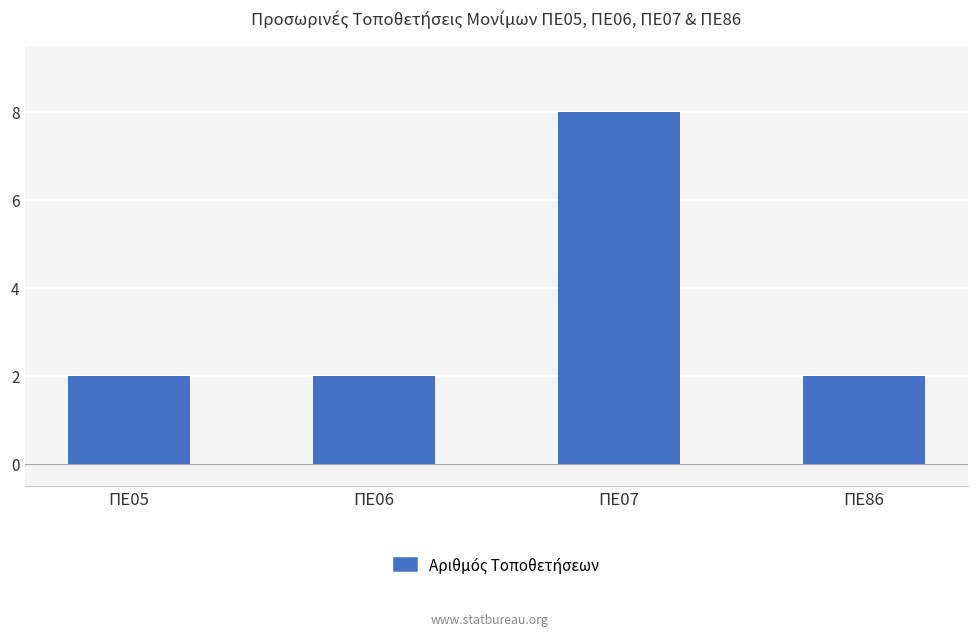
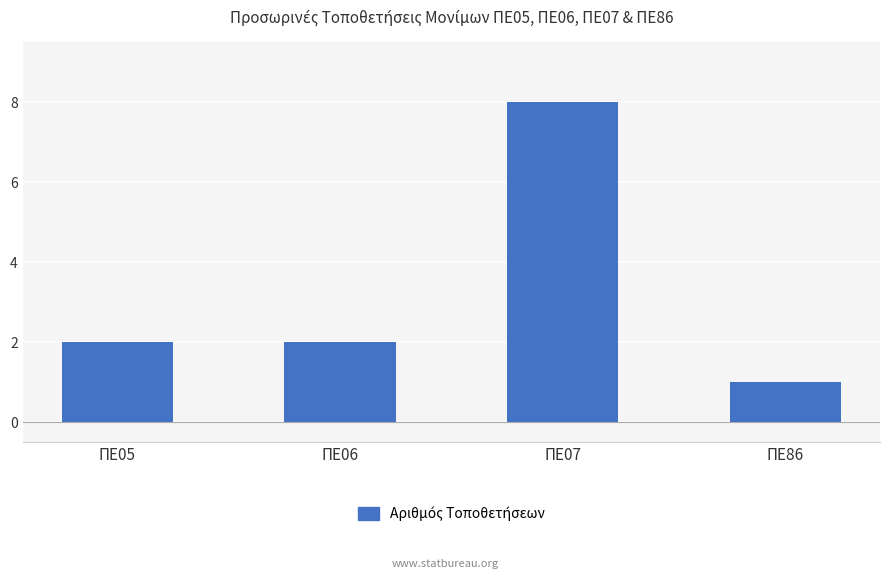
  {
    "ΠΕ05": 2,
    "ΠΕ06": 2,
    "ΠΕ07": 8,
-   "ΠΕ86": 2
+   "ΠΕ86": 1
  }
